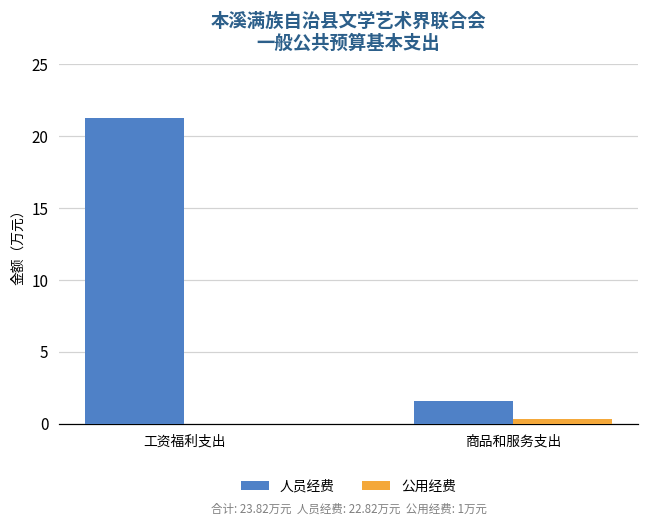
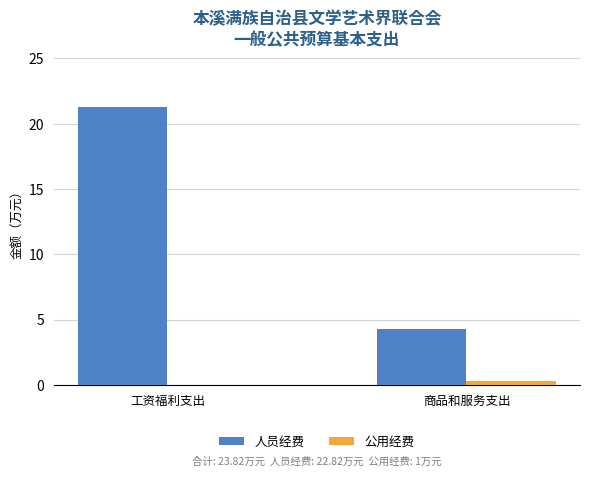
  {
    "人员经费": {
      "工资福利支出": 21.3,
-     "商品和服务支出": 1.6
+     "商品和服务支出": 4.3
    },
    "公用经费": {
      "工资福利支出": 0.0,
      "商品和服务支出": 0.3
    }
  }
